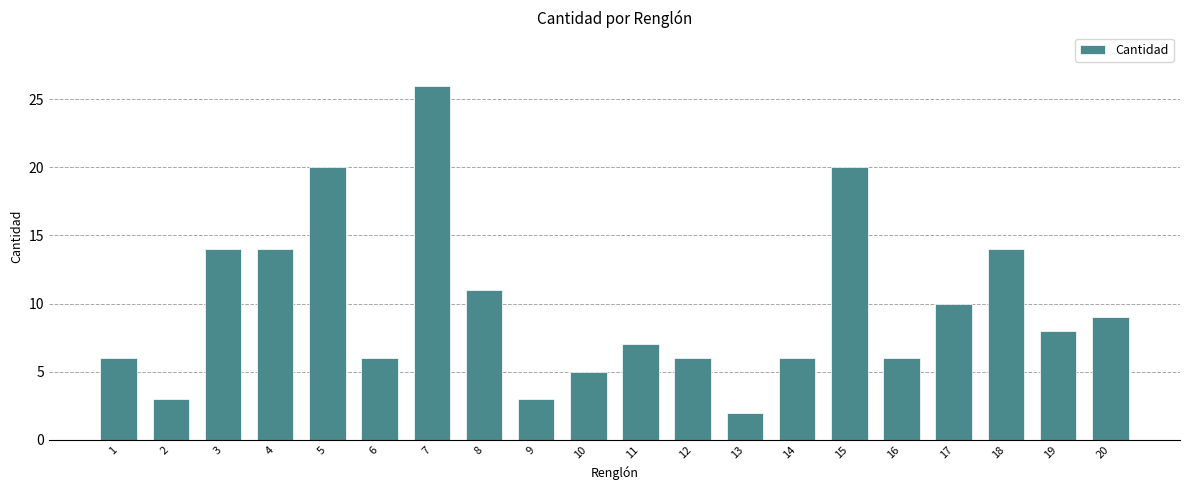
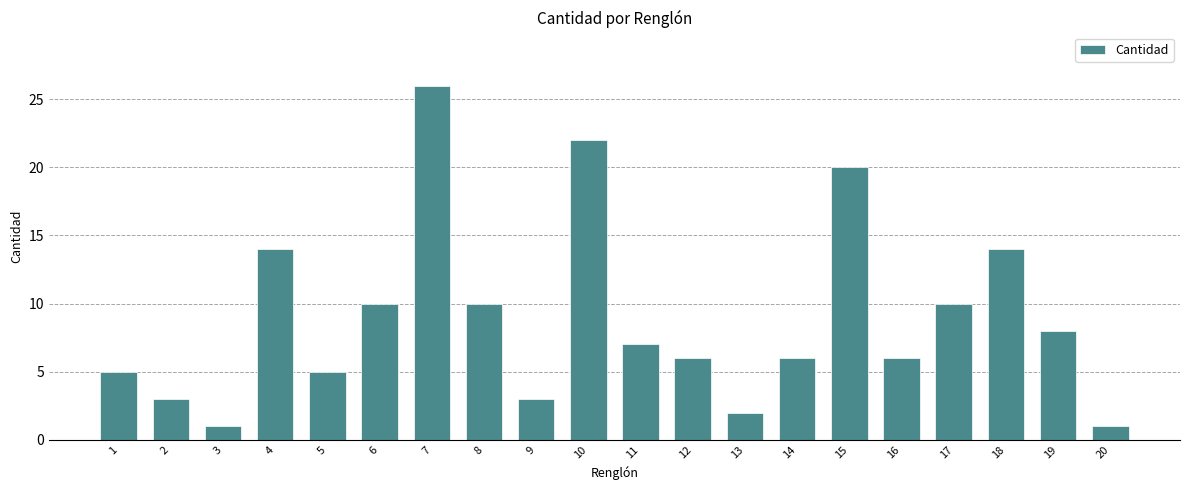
  {
-   "1": 6,
+   "1": 5,
    "2": 3,
-   "3": 14,
+   "3": 1,
    "4": 14,
-   "5": 20,
-   "6": 6,
+   "5": 5,
+   "6": 10,
    "7": 26,
-   "8": 11,
+   "8": 10,
    "9": 3,
-   "10": 5,
+   "10": 22,
    "11": 7,
    "12": 6,
    "13": 2,
    "14": 6,
    "15": 20,
    "16": 6,
    "17": 10,
    "18": 14,
    "19": 8,
-   "20": 9
+   "20": 1
  }
